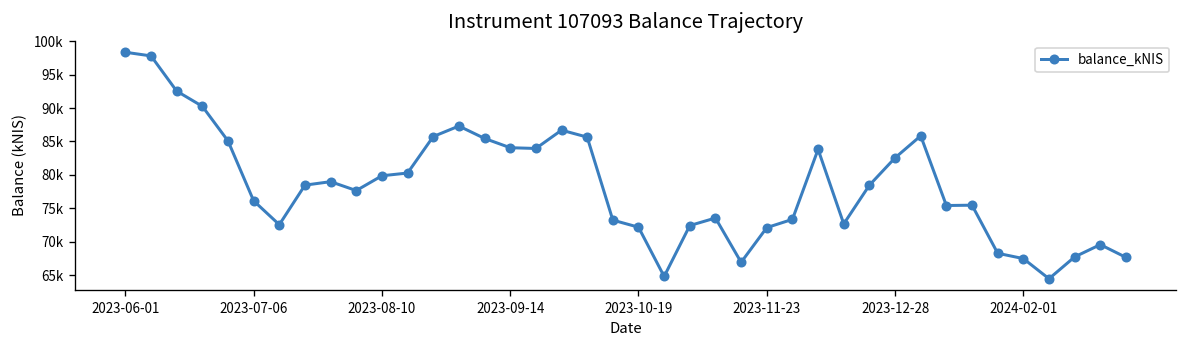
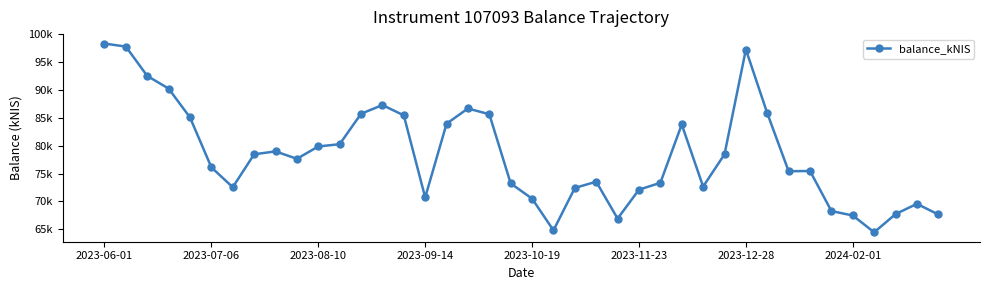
  {
    "2023-06-01": 98000,
    "2023-07-06": 76000,
    "2023-08-10": 80000,
-   "2023-09-14": 84000,
-   "2023-10-19": 72000,
+   "2023-09-14": 71000,
+   "2023-10-19": 71000,
    "2023-11-23": 72000,
-   "2023-12-28": 83000,
+   "2023-12-28": 97000,
    "2024-02-01": 67000
  }
